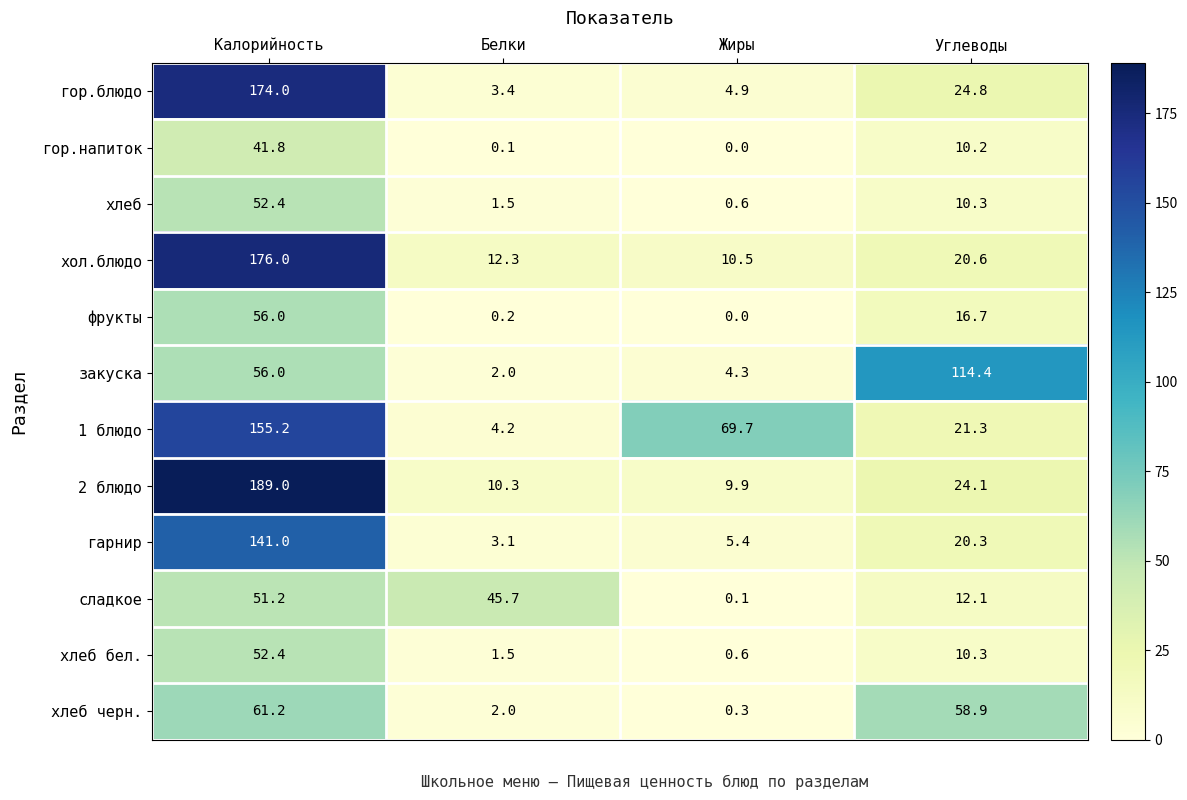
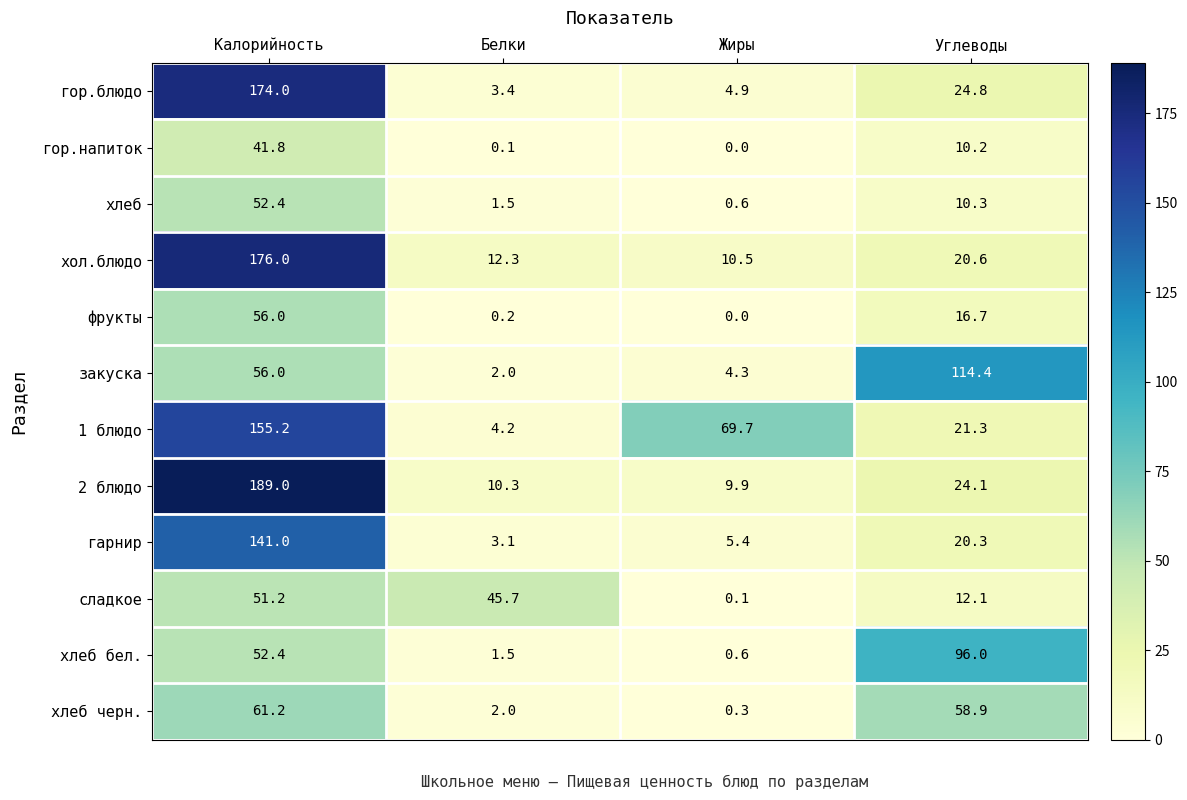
  {
    "гор.блюдо": {
      "Калорийность": 174.0,
      "Белки": 3.4,
      "Жиры": 4.9,
      "Углеводы": 24.8
    },
    "гор.напиток": {
      "Калорийность": 41.8,
      "Белки": 0.1,
      "Жиры": 0.0,
      "Углеводы": 10.2
    },
    "хлеб": {
      "Калорийность": 52.4,
      "Белки": 1.5,
      "Жиры": 0.6,
      "Углеводы": 10.3
    },
    "хол.блюдо": {
      "Калорийность": 176.0,
      "Белки": 12.3,
      "Жиры": 10.5,
      "Углеводы": 20.6
    },
    "фрукты": {
      "Калорийность": 56.0,
      "Белки": 0.2,
      "Жиры": 0.0,
      "Углеводы": 16.7
    },
    "закуска": {
      "Калорийность": 56.0,
      "Белки": 2.0,
      "Жиры": 4.3,
      "Углеводы": 114.4
    },
    "1 блюдо": {
      "Калорийность": 155.2,
      "Белки": 4.2,
      "Жиры": 69.7,
      "Углеводы": 21.3
    },
    "2 блюдо": {
      "Калорийность": 189.0,
      "Белки": 10.3,
      "Жиры": 9.9,
      "Углеводы": 24.1
    },
    "гарнир": {
      "Калорийность": 141.0,
      "Белки": 3.1,
      "Жиры": 5.4,
      "Углеводы": 20.3
    },
    "сладкое": {
      "Калорийность": 51.2,
      "Белки": 45.7,
      "Жиры": 0.1,
      "Углеводы": 12.1
    },
    "хлеб бел.": {
      "Калорийность": 52.4,
      "Белки": 1.5,
      "Жиры": 0.6,
-     "Углеводы": 10.3
+     "Углеводы": 96.0
    },
    "хлеб черн.": {
      "Калорийность": 61.2,
      "Белки": 2.0,
      "Жиры": 0.3,
      "Углеводы": 58.9
    }
  }
